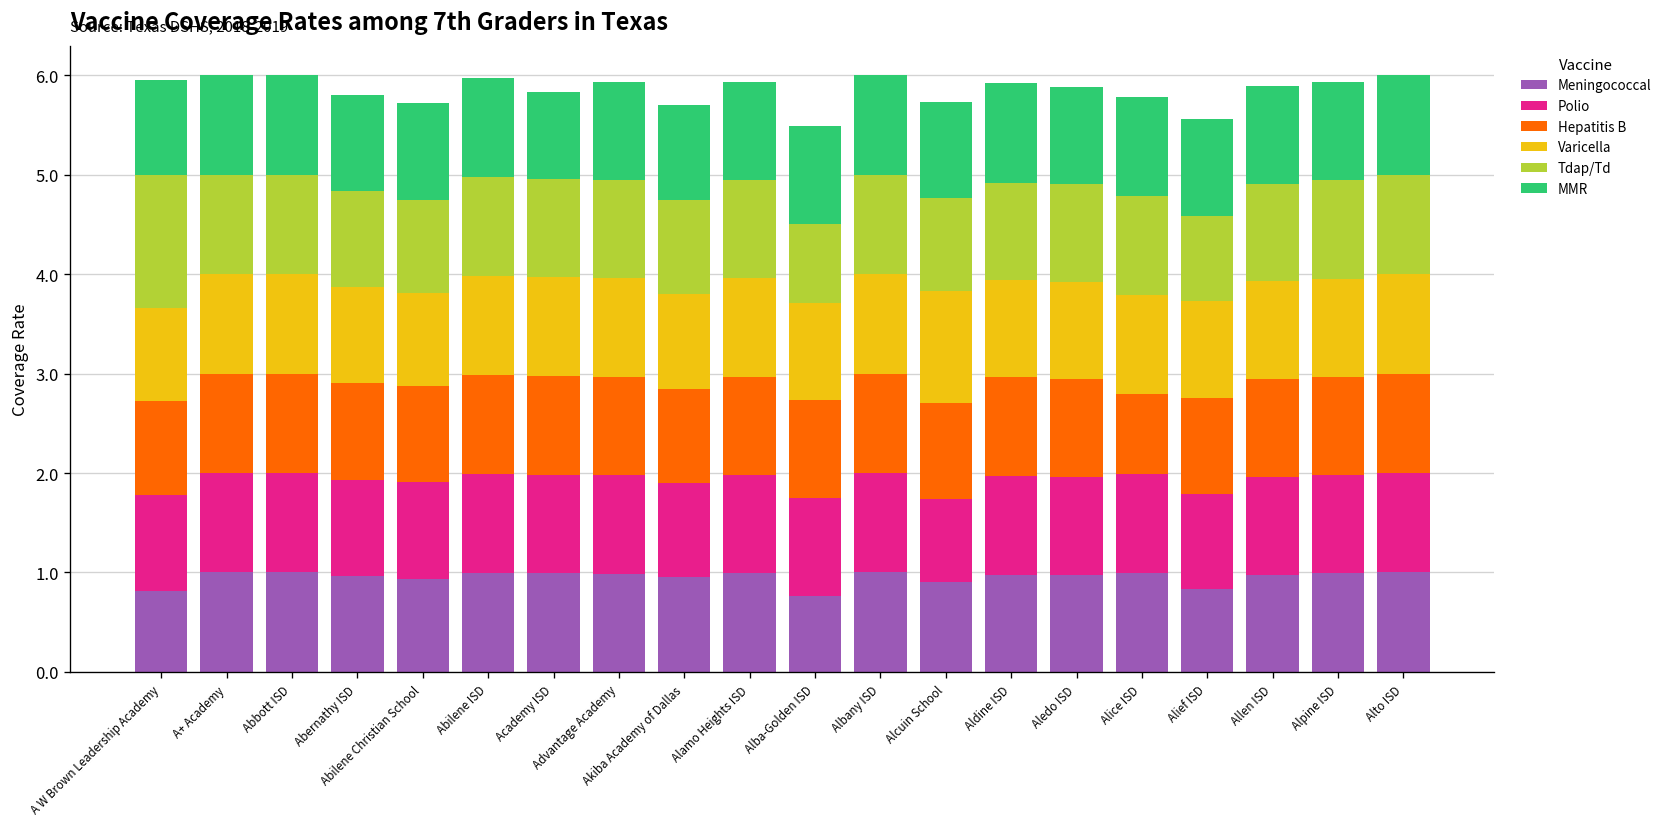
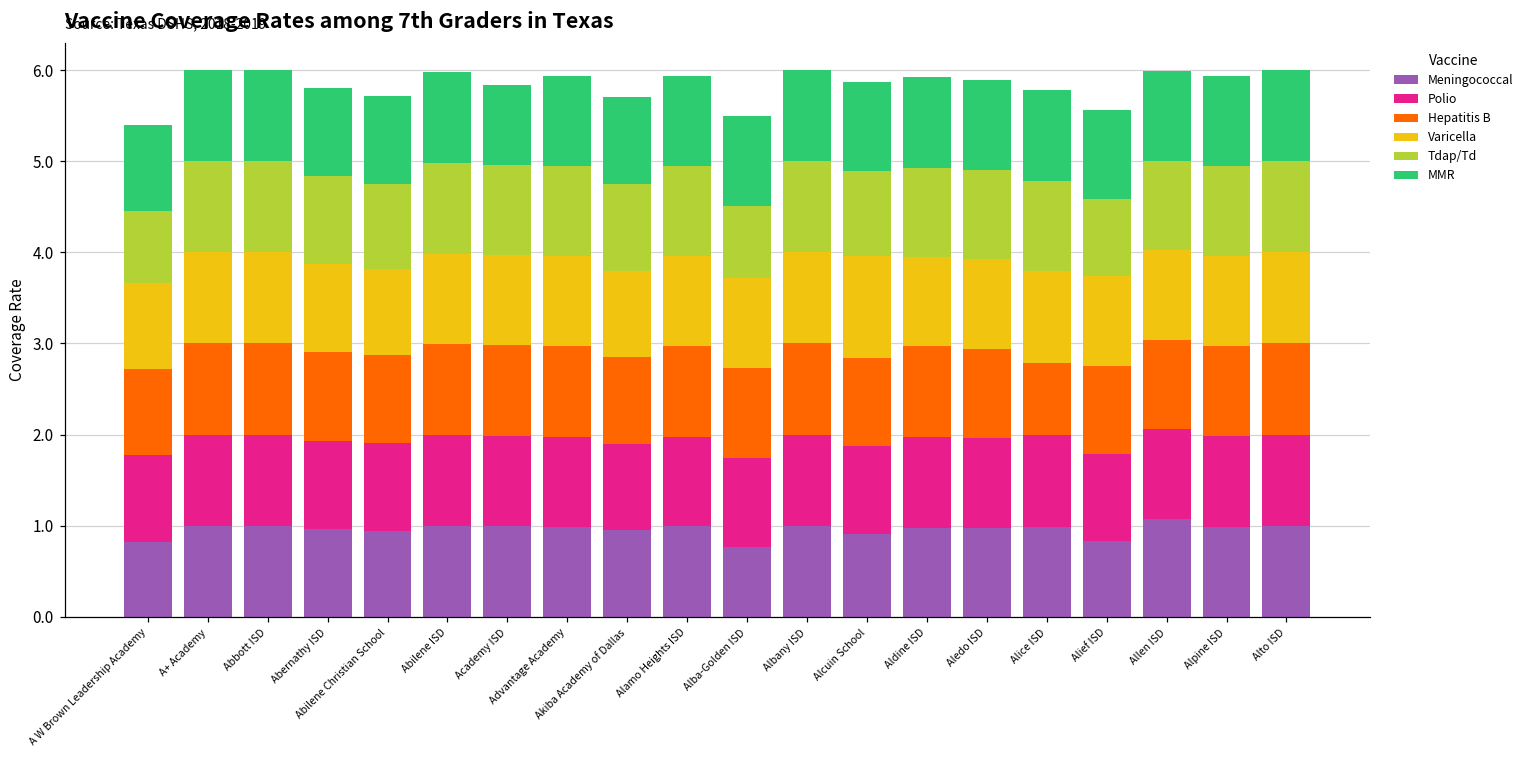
  {
    "Meningococcal": {
      "A W Brown Leadership Academy": 0.8,
      "A+ Academy": 1.0,
      "Abbott ISD": 1.0,
      "Abernathy ISD": 1.0,
      "Abilene Christian School": 0.9,
      "Abilene ISD": 1.0,
      "Academy ISD": 1.0,
      "Advantage Academy": 1.0,
      "Akiba Academy of Dallas": 1.0,
      "Alamo Heights ISD": 1.0,
      "Alba-Golden ISD": 0.8,
      "Albany ISD": 1.0,
      "Alcuin School": 0.9,
      "Aldine ISD": 1.0,
      "Aledo ISD": 1.0,
      "Alice ISD": 1.0,
      "Alief ISD": 0.8,
-     "Allen ISD": 1.0,
+     "Allen ISD": 1.1,
      "Alpine ISD": 1.0,
      "Alto ISD": 1.0
    },
    "Polio": {
      "A W Brown Leadership Academy": 1.0,
      "A+ Academy": 1.0,
      "Abbott ISD": 1.0,
      "Abernathy ISD": 1.0,
      "Abilene Christian School": 1.0,
      "Abilene ISD": 1.0,
      "Academy ISD": 1.0,
      "Advantage Academy": 1.0,
      "Akiba Academy of Dallas": 1.0,
      "Alamo Heights ISD": 1.0,
      "Alba-Golden ISD": 1.0,
      "Albany ISD": 1.0,
-     "Alcuin School": 0.8,
+     "Alcuin School": 1.0,
      "Aldine ISD": 1.0,
      "Aledo ISD": 1.0,
      "Alice ISD": 1.0,
      "Alief ISD": 1.0,
      "Allen ISD": 1.0,
      "Alpine ISD": 1.0,
      "Alto ISD": 1.0
    },
    "Hepatitis B": {
      "A W Brown Leadership Academy": 0.9,
      "A+ Academy": 1.0,
      "Abbott ISD": 1.0,
      "Abernathy ISD": 1.0,
      "Abilene Christian School": 1.0,
      "Abilene ISD": 1.0,
      "Academy ISD": 1.0,
      "Advantage Academy": 1.0,
      "Akiba Academy of Dallas": 0.9,
      "Alamo Heights ISD": 1.0,
      "Alba-Golden ISD": 1.0,
      "Albany ISD": 1.0,
      "Alcuin School": 1.0,
      "Aldine ISD": 1.0,
      "Aledo ISD": 1.0,
      "Alice ISD": 0.8,
      "Alief ISD": 1.0,
      "Allen ISD": 1.0,
      "Alpine ISD": 1.0,
      "Alto ISD": 1.0
    },
    "Varicella": {
      "A W Brown Leadership Academy": 0.9,
      "A+ Academy": 1.0,
      "Abbott ISD": 1.0,
      "Abernathy ISD": 1.0,
      "Abilene Christian School": 0.9,
      "Abilene ISD": 1.0,
      "Academy ISD": 1.0,
      "Advantage Academy": 1.0,
      "Akiba Academy of Dallas": 0.9,
      "Alamo Heights ISD": 1.0,
      "Alba-Golden ISD": 1.0,
      "Albany ISD": 1.0,
      "Alcuin School": 1.1,
      "Aldine ISD": 1.0,
      "Aledo ISD": 1.0,
      "Alice ISD": 1.0,
      "Alief ISD": 1.0,
      "Allen ISD": 1.0,
      "Alpine ISD": 1.0,
      "Alto ISD": 1.0
    },
    "Tdap/Td": {
-     "A W Brown Leadership Academy": 1.3,
+     "A W Brown Leadership Academy": 0.8,
      "A+ Academy": 1.0,
      "Abbott ISD": 1.0,
      "Abernathy ISD": 1.0,
      "Abilene Christian School": 0.9,
      "Abilene ISD": 1.0,
      "Academy ISD": 1.0,
      "Advantage Academy": 1.0,
      "Akiba Academy of Dallas": 1.0,
      "Alamo Heights ISD": 1.0,
      "Alba-Golden ISD": 0.8,
      "Albany ISD": 1.0,
      "Alcuin School": 0.9,
      "Aldine ISD": 1.0,
      "Aledo ISD": 1.0,
      "Alice ISD": 1.0,
      "Alief ISD": 0.8,
      "Allen ISD": 1.0,
      "Alpine ISD": 1.0,
      "Alto ISD": 1.0
    },
    "MMR": {
      "A W Brown Leadership Academy": 0.9,
      "A+ Academy": 1.0,
      "Abbott ISD": 1.0,
      "Abernathy ISD": 1.0,
      "Abilene Christian School": 1.0,
      "Abilene ISD": 1.0,
      "Academy ISD": 0.9,
      "Advantage Academy": 1.0,
      "Akiba Academy of Dallas": 1.0,
      "Alamo Heights ISD": 1.0,
      "Alba-Golden ISD": 1.0,
      "Albany ISD": 1.0,
      "Alcuin School": 1.0,
      "Aldine ISD": 1.0,
      "Aledo ISD": 1.0,
      "Alice ISD": 1.0,
      "Alief ISD": 1.0,
      "Allen ISD": 1.0,
      "Alpine ISD": 1.0,
      "Alto ISD": 1.0
    }
  }
